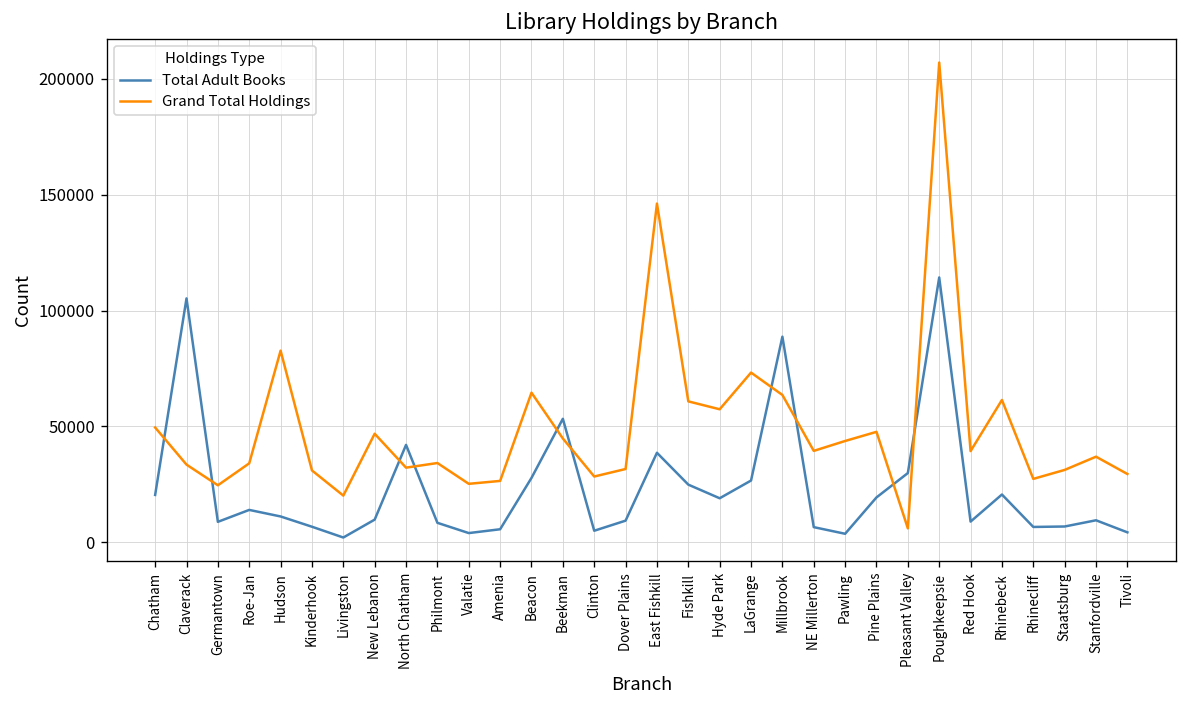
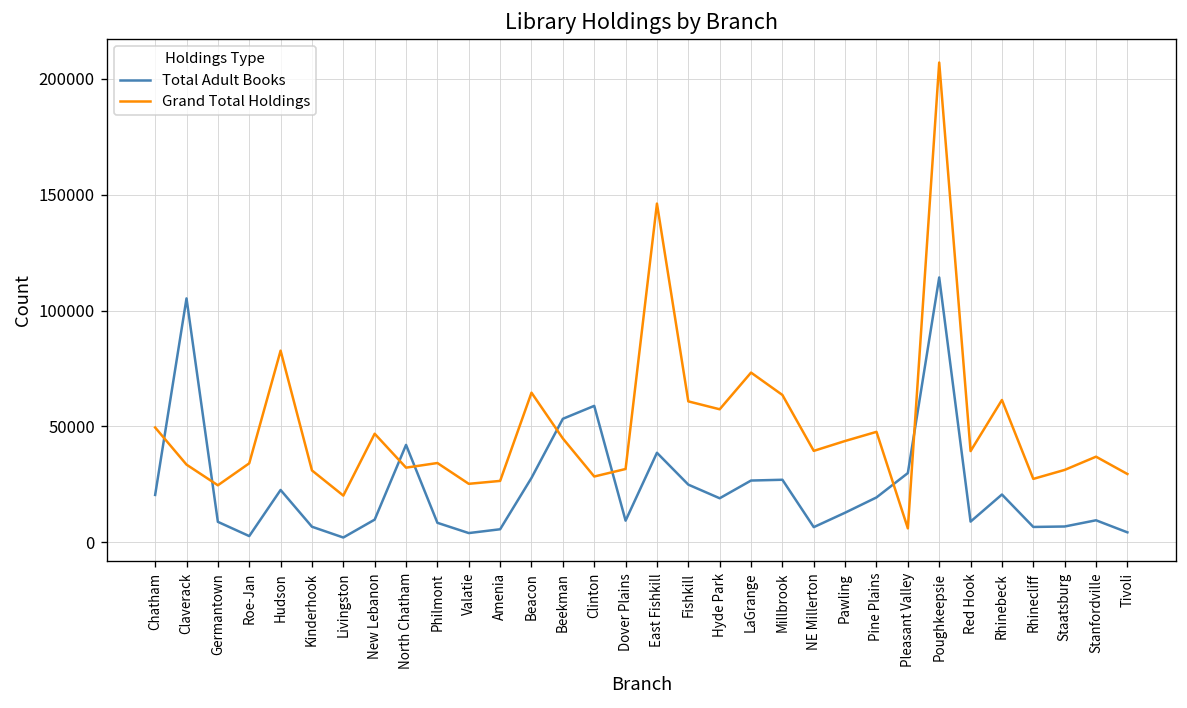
  {
    "Total Adult Books": {
      "Chatham": 20000,
      "Claverack": 105000,
      "Germantown": 9000,
-     "Roe-Jan": 14000,
-     "Hudson": 11000,
+     "Roe-Jan": 3000,
+     "Hudson": 23000,
      "Kinderhook": 7000,
      "Livingston": 2000,
      "New Lebanon": 10000,
      "North Chatham": 42000,
      "Philmont": 8000,
      "Valatie": 4000,
      "Amenia": 6000,
      "Beacon": 28000,
      "Beekman": 53000,
-     "Clinton": 5000,
+     "Clinton": 59000,
      "Dover Plains": 9000,
      "East Fishkill": 39000,
      "Fishkill": 25000,
      "Hyde Park": 19000,
      "LaGrange": 27000,
-     "Millbrook": 89000,
+     "Millbrook": 27000,
      "NE Millerton": 7000,
-     "Pawling": 4000,
+     "Pawling": 13000,
      "Pine Plains": 19000,
      "Pleasant Valley": 30000,
      "Poughkeepsie": 114000,
      "Red Hook": 9000,
      "Rhinebeck": 21000,
      "Rhinecliff": 7000,
      "Staatsburg": 7000,
      "Stanfordville": 10000,
      "Tivoli": 4000
    },
    "Grand Total Holdings": {
      "Chatham": 50000,
      "Claverack": 34000,
      "Germantown": 25000,
      "Roe-Jan": 34000,
      "Hudson": 83000,
      "Kinderhook": 31000,
      "Livingston": 20000,
      "New Lebanon": 47000,
      "North Chatham": 32000,
      "Philmont": 34000,
      "Valatie": 25000,
      "Amenia": 26000,
      "Beacon": 65000,
      "Beekman": 45000,
      "Clinton": 28000,
      "Dover Plains": 32000,
      "East Fishkill": 146000,
      "Fishkill": 61000,
      "Hyde Park": 57000,
      "LaGrange": 73000,
      "Millbrook": 64000,
      "NE Millerton": 39000,
      "Pawling": 44000,
      "Pine Plains": 48000,
      "Pleasant Valley": 6000,
      "Poughkeepsie": 207000,
      "Red Hook": 39000,
      "Rhinebeck": 61000,
      "Rhinecliff": 27000,
      "Staatsburg": 31000,
      "Stanfordville": 37000,
      "Tivoli": 29000
    }
  }
